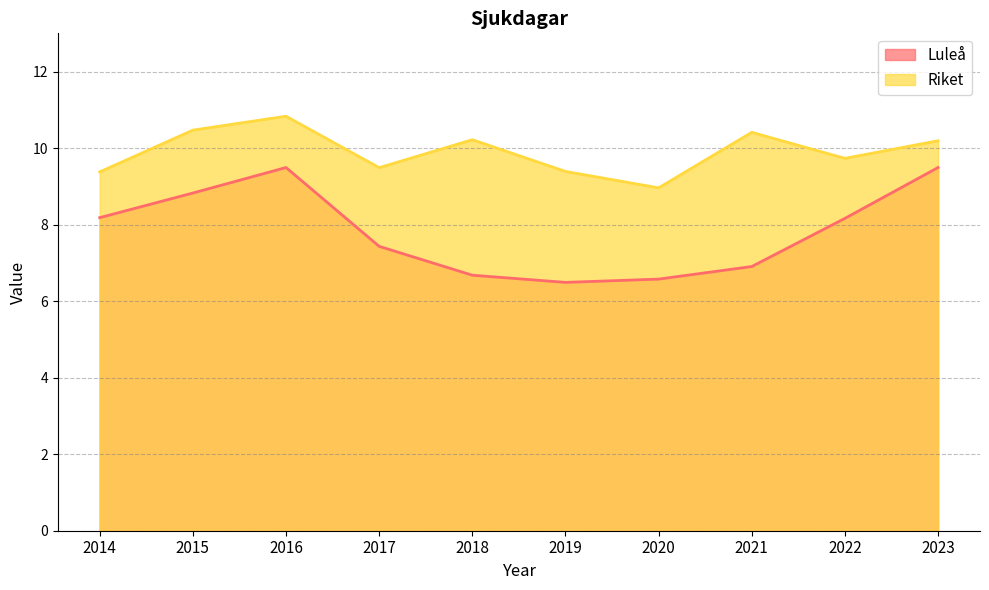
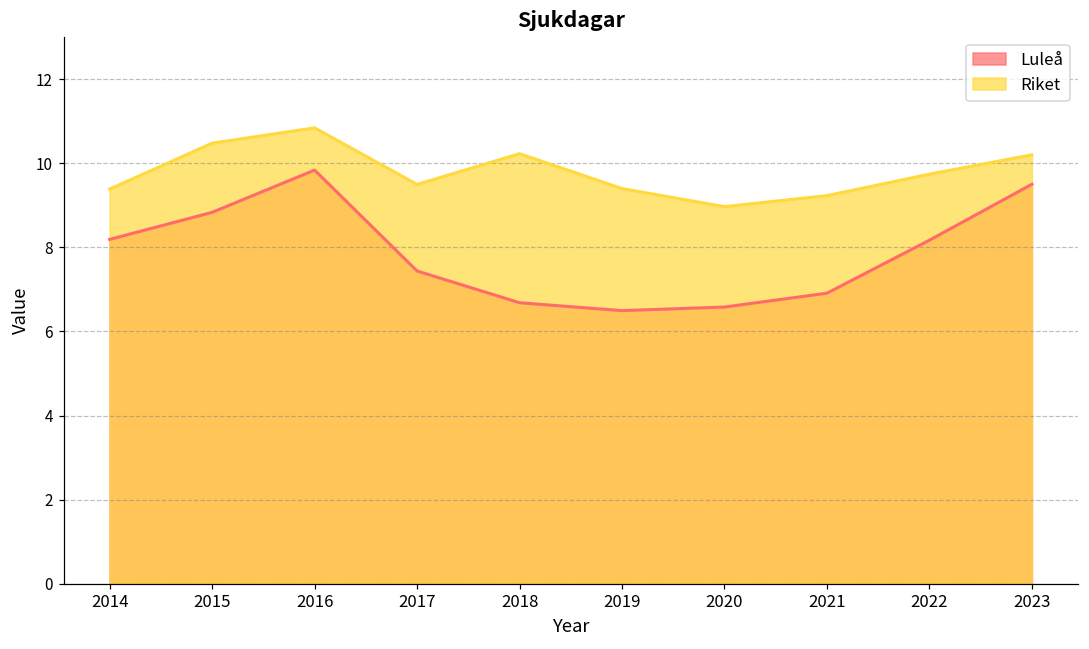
  {
    "Luleå": {
      "2014": 8.2,
      "2015": 8.8,
-     "2016": 9.5,
+     "2016": 9.8,
      "2017": 7.4,
      "2018": 6.7,
      "2019": 6.5,
      "2020": 6.6,
      "2021": 6.9,
      "2022": 8.2,
      "2023": 9.5
    },
    "Riket": {
      "2014": 9.4,
      "2015": 10.5,
      "2016": 10.8,
      "2017": 9.5,
      "2018": 10.2,
      "2019": 9.4,
      "2020": 9.0,
-     "2021": 10.4,
+     "2021": 9.2,
      "2022": 9.7,
      "2023": 10.2
    }
  }
